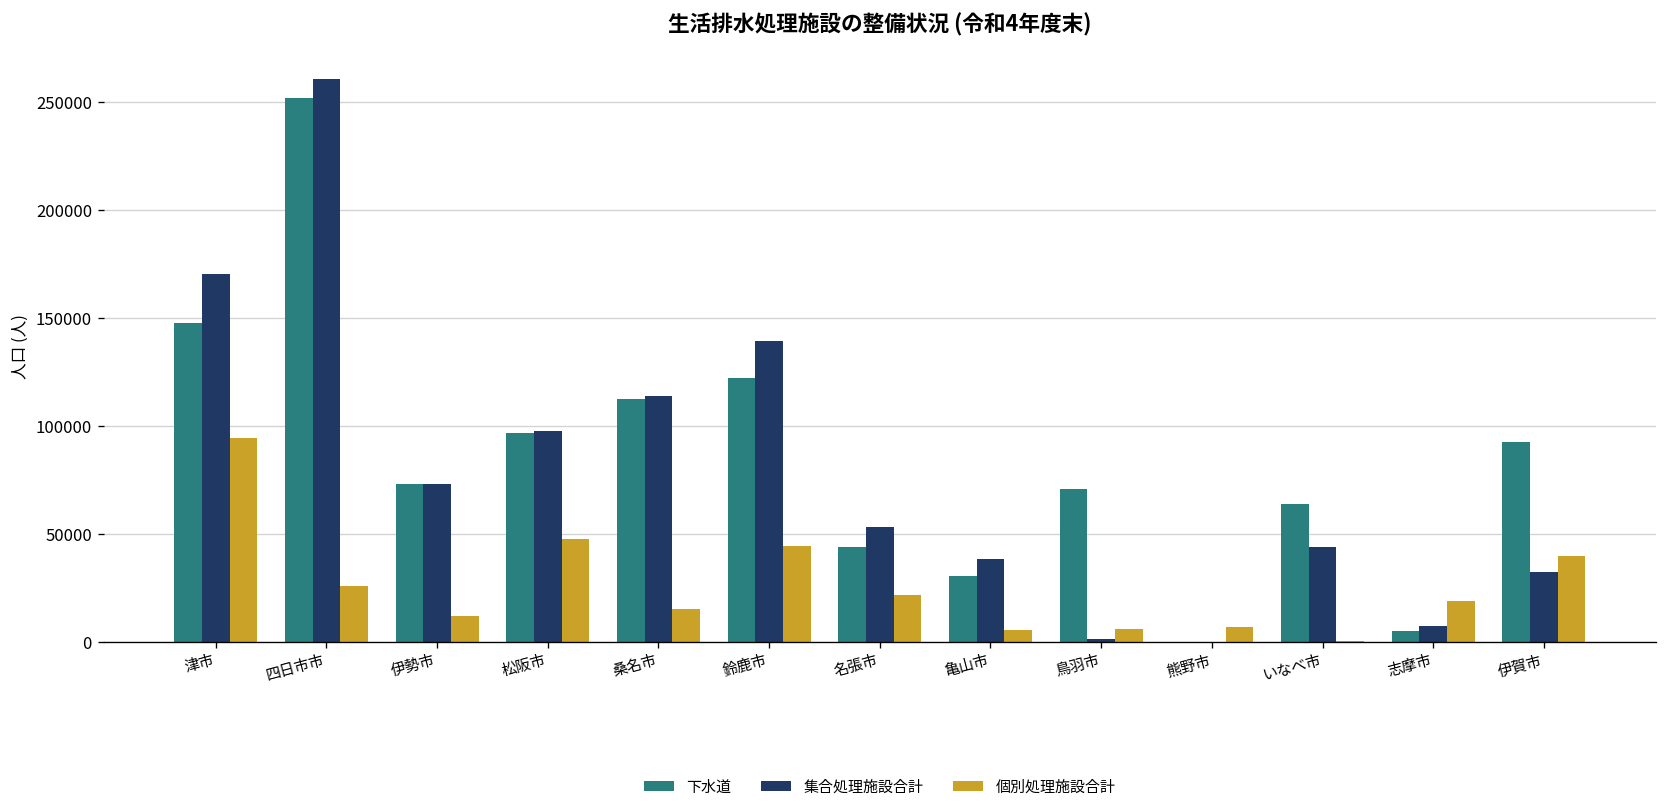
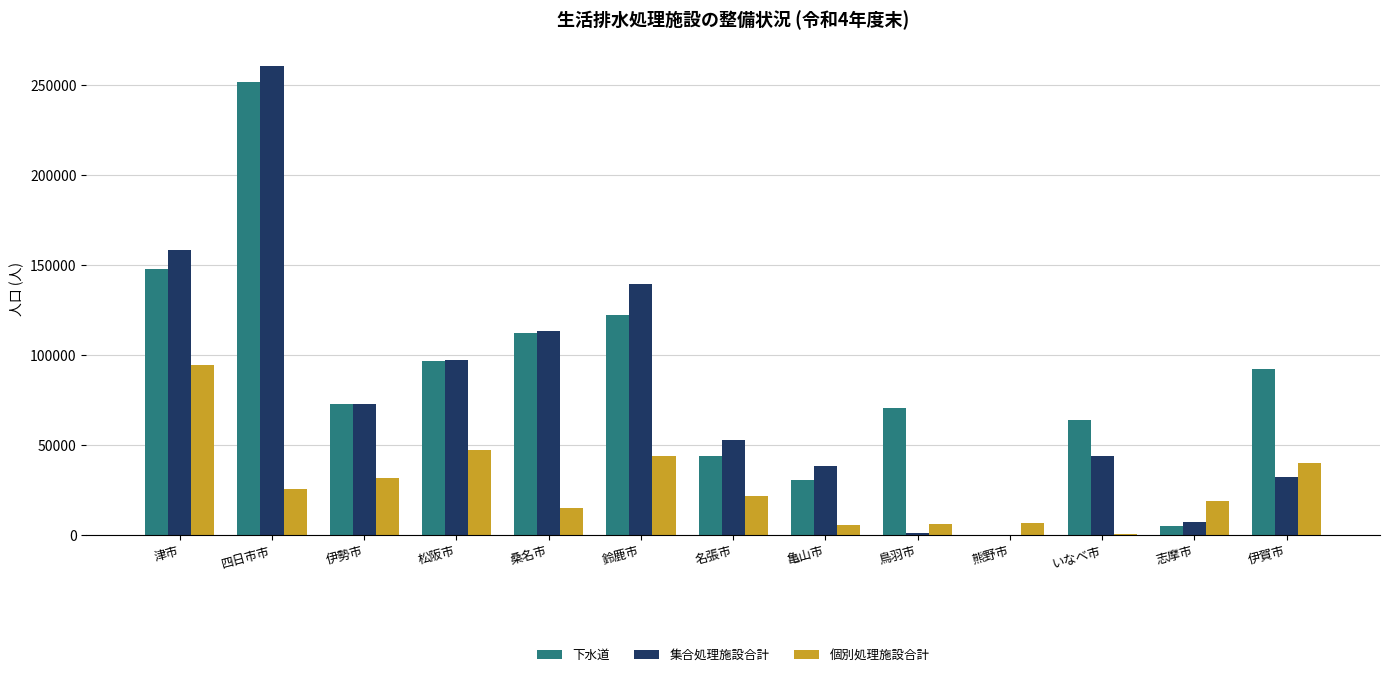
  {
    "下水道": {
      "津市": 148000,
      "四日市市": 252000,
      "伊勢市": 73000,
      "松阪市": 97000,
      "桑名市": 112000,
      "鈴鹿市": 122000,
      "名張市": 44000,
      "亀山市": 31000,
      "鳥羽市": 71000,
      "熊野市": 0,
      "いなべ市": 64000,
      "志摩市": 5000,
      "伊賀市": 92000
    },
    "集合処理施設合計": {
-     "津市": 170000,
+     "津市": 158000,
      "四日市市": 261000,
      "伊勢市": 73000,
      "松阪市": 98000,
      "桑名市": 114000,
      "鈴鹿市": 139000,
      "名張市": 53000,
      "亀山市": 38000,
      "熊野市": 0,
      "いなべ市": 44000,
      "志摩市": 7000,
      "伊賀市": 32000
    },
    "個別処理施設合計": {
      "津市": 94000,
      "四日市市": 26000,
-     "伊勢市": 12000,
+     "伊勢市": 32000,
      "松阪市": 48000,
      "桑名市": 15000,
      "鈴鹿市": 44000,
      "名張市": 22000,
      "亀山市": 5000,
      "鳥羽市": 6000,
      "熊野市": 7000,
      "志摩市": 19000,
      "伊賀市": 40000
    }
  }
